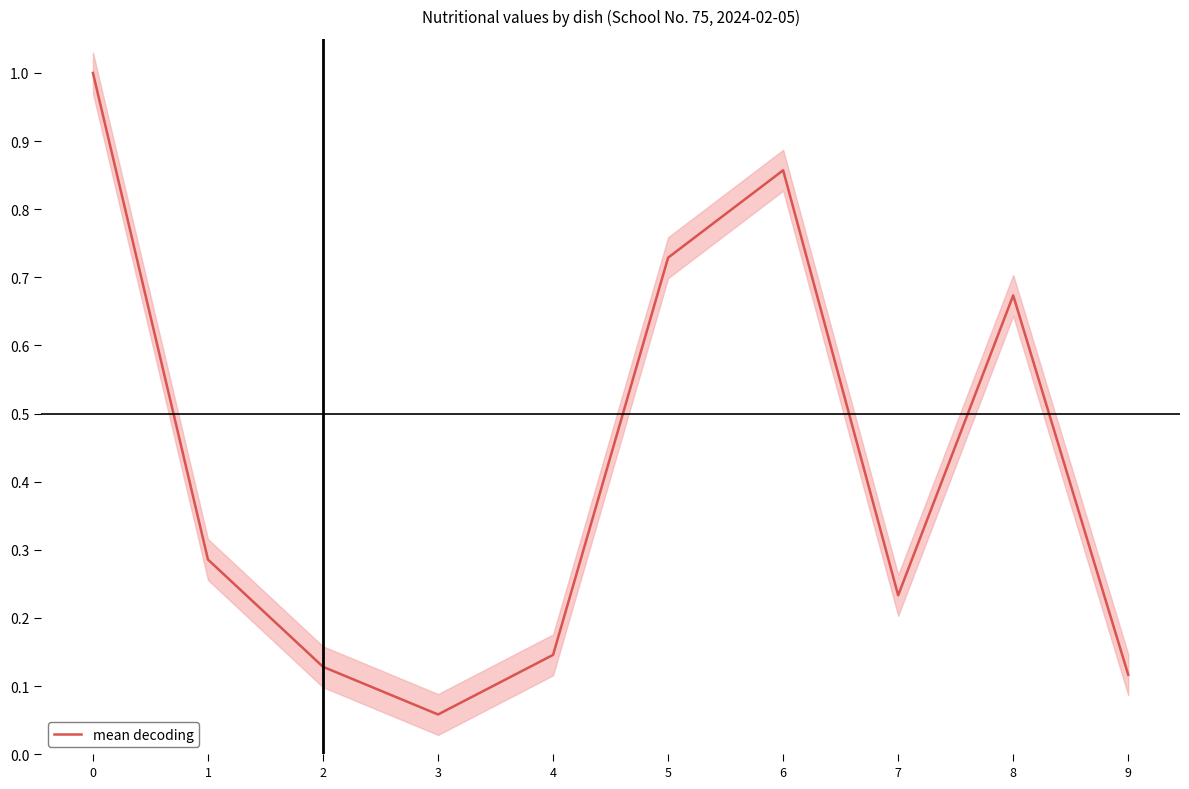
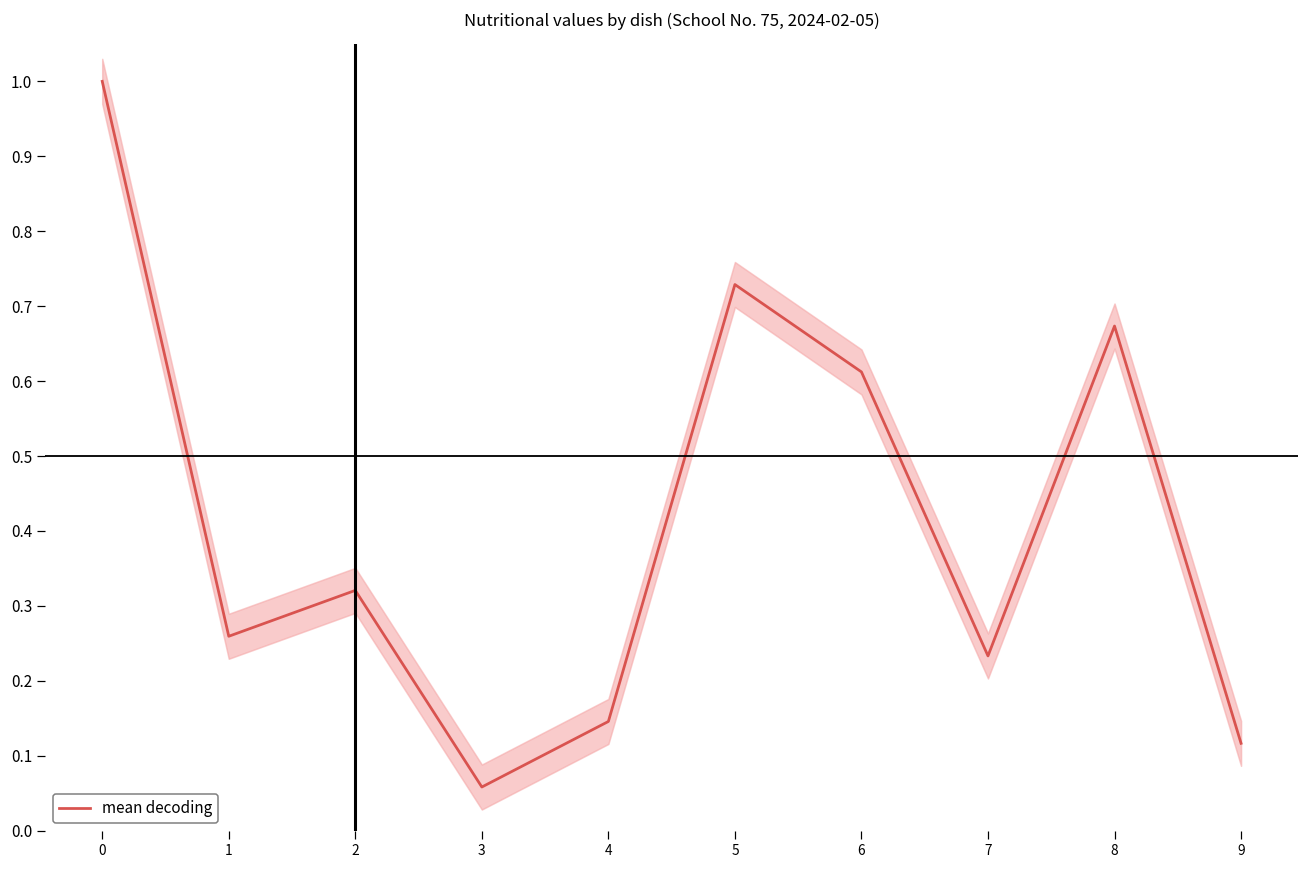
  {
    "mean decoding": {
      "0": 1.00,
-     "1": 0.29,
-     "2": 0.13,
+     "1": 0.26,
+     "2": 0.32,
      "3": 0.06,
      "4": 0.15,
      "5": 0.73,
-     "6": 0.86,
+     "6": 0.61,
      "7": 0.23,
      "8": 0.67,
      "9": 0.12
    }
  }
